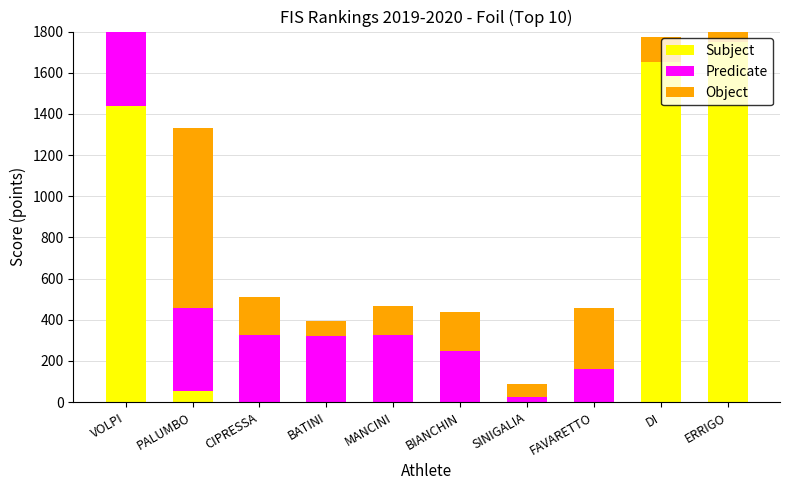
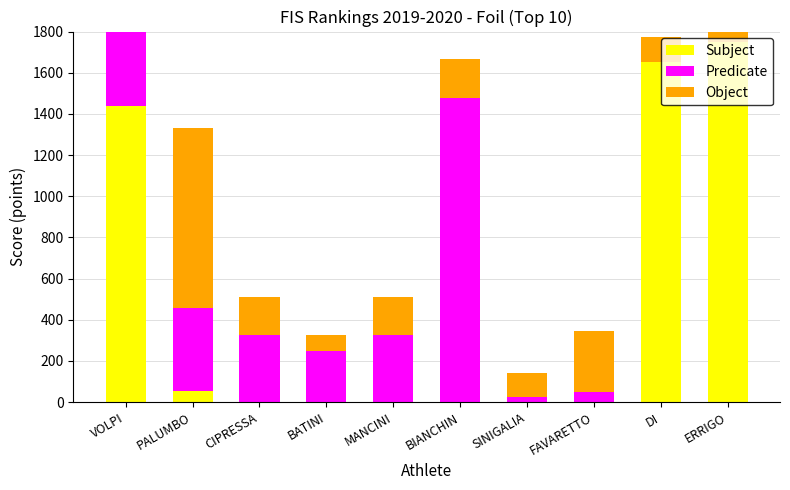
  {
    "Subject": {
      "VOLPI": 1440,
      "PALUMBO": 60,
      "CIPRESSA": 0,
      "BATINI": 0,
      "MANCINI": 0,
      "BIANCHIN": 0,
      "SINIGALIA": 0,
      "FAVARETTO": 0
    },
    "Predicate": {
      "PALUMBO": 400,
      "CIPRESSA": 320,
-     "BATINI": 320,
+     "BATINI": 250,
      "MANCINI": 320,
-     "BIANCHIN": 250,
+     "BIANCHIN": 1480,
      "SINIGALIA": 20,
-     "FAVARETTO": 160
+     "FAVARETTO": 50
    },
    "Object": {
      "PALUMBO": 880,
      "CIPRESSA": 190,
      "BATINI": 70,
-     "MANCINI": 140,
+     "MANCINI": 190,
      "BIANCHIN": 190,
-     "SINIGALIA": 70,
+     "SINIGALIA": 120,
      "FAVARETTO": 300,
      "DI": 120
    }
  }
